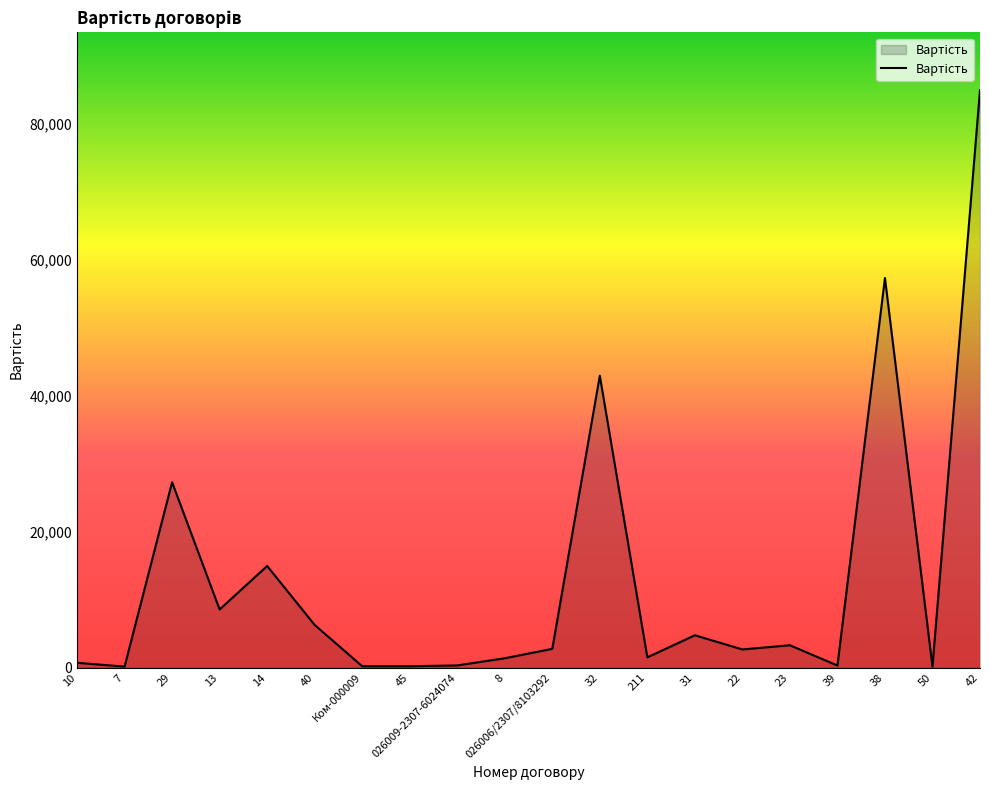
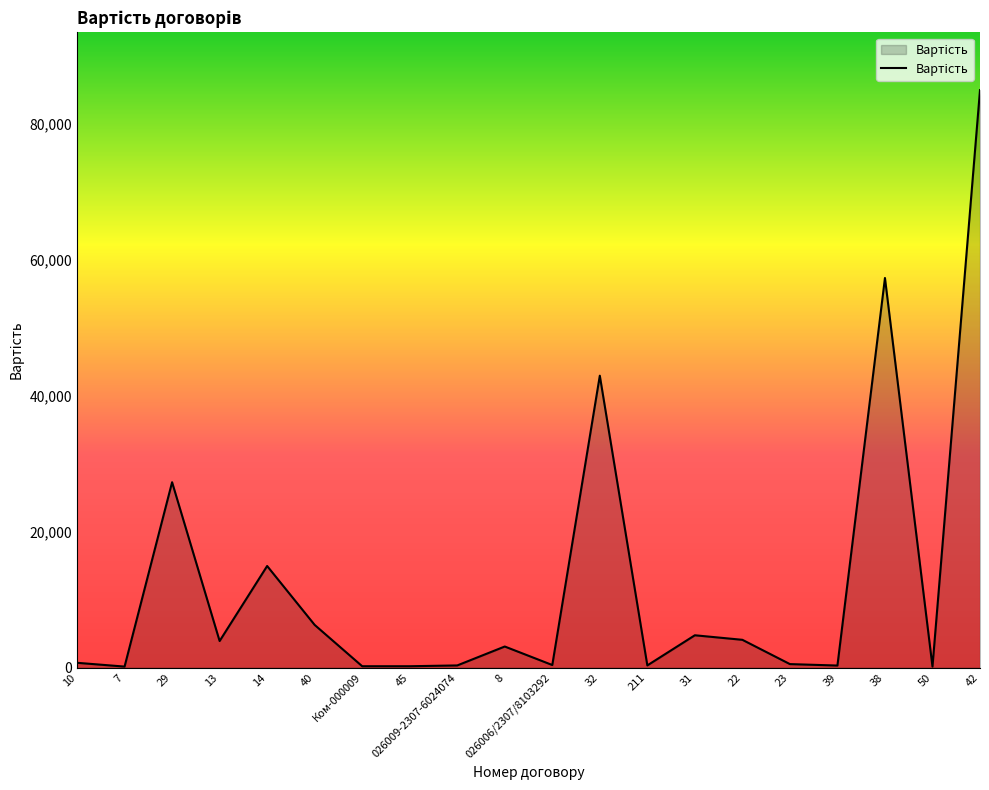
  {
    "10": "1,000",
    "7": "0",
    "29": "27,000",
-   "13": "9,000",
+   "13": "4,000",
    "14": "15,000",
    "40": "6,000",
    "Ком-000009": "0",
    "45": "0",
    "026009-2307-6024074": "0",
-   "8": "1,000",
-   "026006/2307/8103292": "3,000",
+   "8": "3,000",
+   "026006/2307/8103292": "0",
    "32": "43,000",
-   "211": "2,000",
+   "211": "0",
    "31": "5,000",
-   "22": "3,000",
-   "23": "3,000",
+   "22": "4,000",
+   "23": "1,000",
    "39": "0",
    "38": "57,000",
    "50": "0",
    "42": "85,000"
  }
